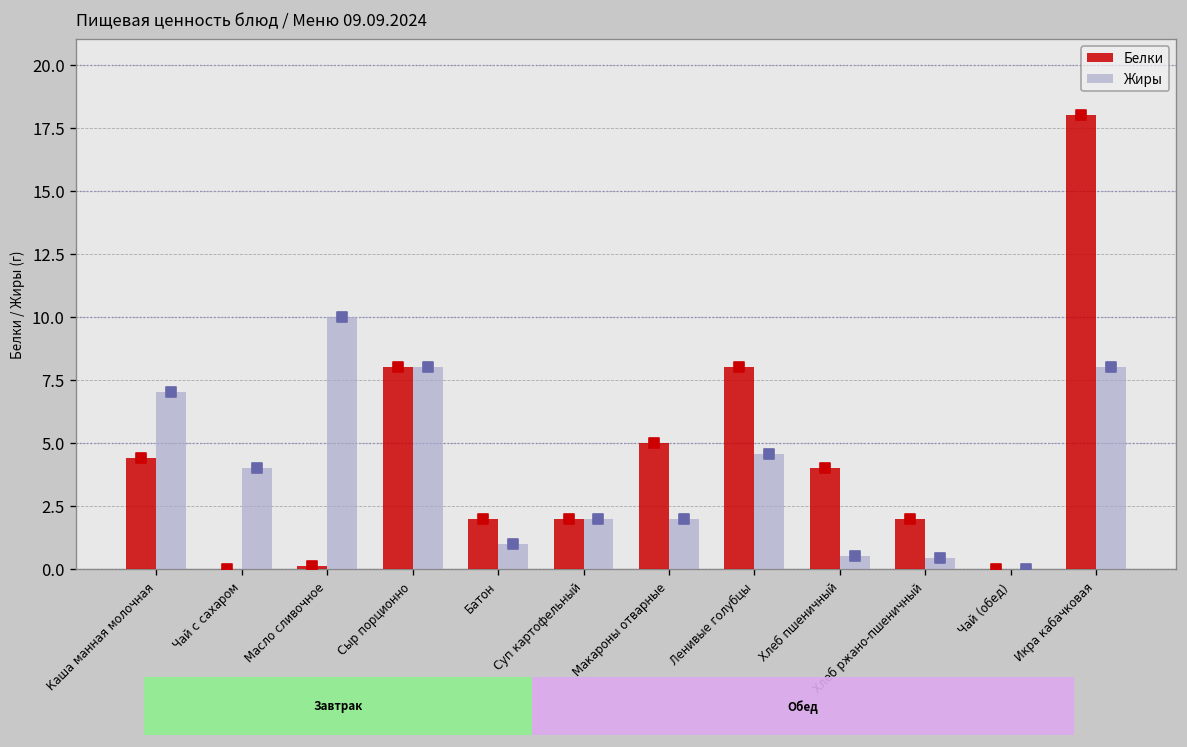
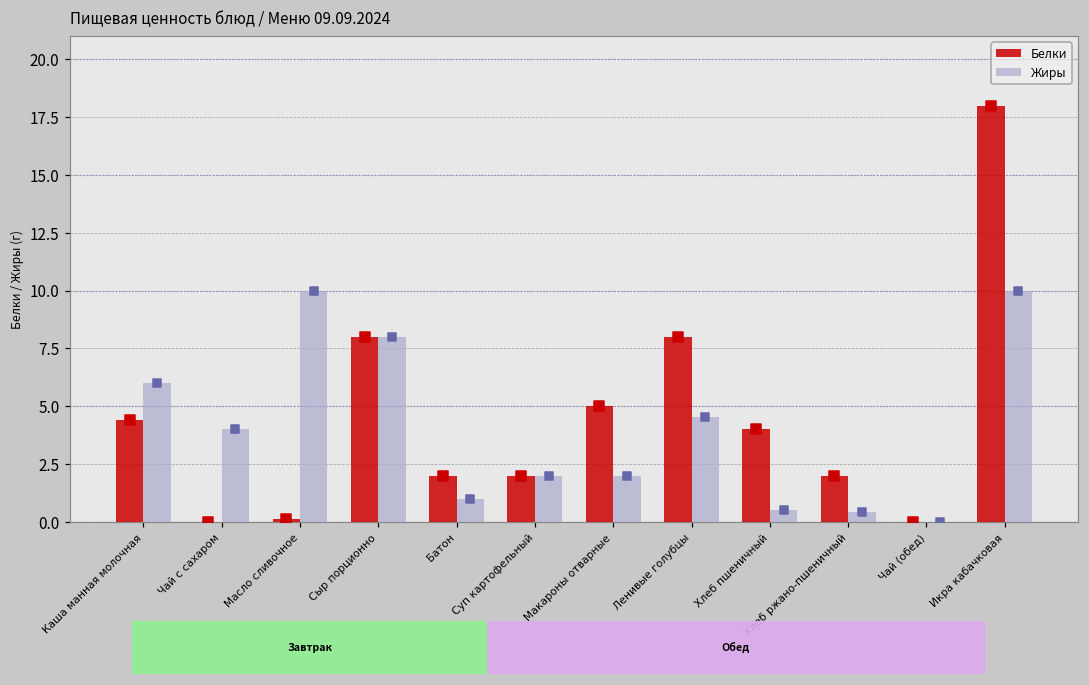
  {
    "Жиры": {
-     "Каша манная молочная": 7,
+     "Каша манная молочная": 6,
      "Чай с сахаром": 4,
      "Масло сливочное": 10,
      "Сыр порционно": 8,
      "Батон": 1,
      "Суп картофельный": 2,
      "Макароны отварные": 2,
      "Ленивые голубцы": 4.5,
      "Хлеб пшеничный": 0.5,
      "Хлеб ржано-пшеничный": 0.4,
      "Чай (обед)": 0,
-     "Икра кабачковая": 8
+     "Икра кабачковая": 10
    }
  }
